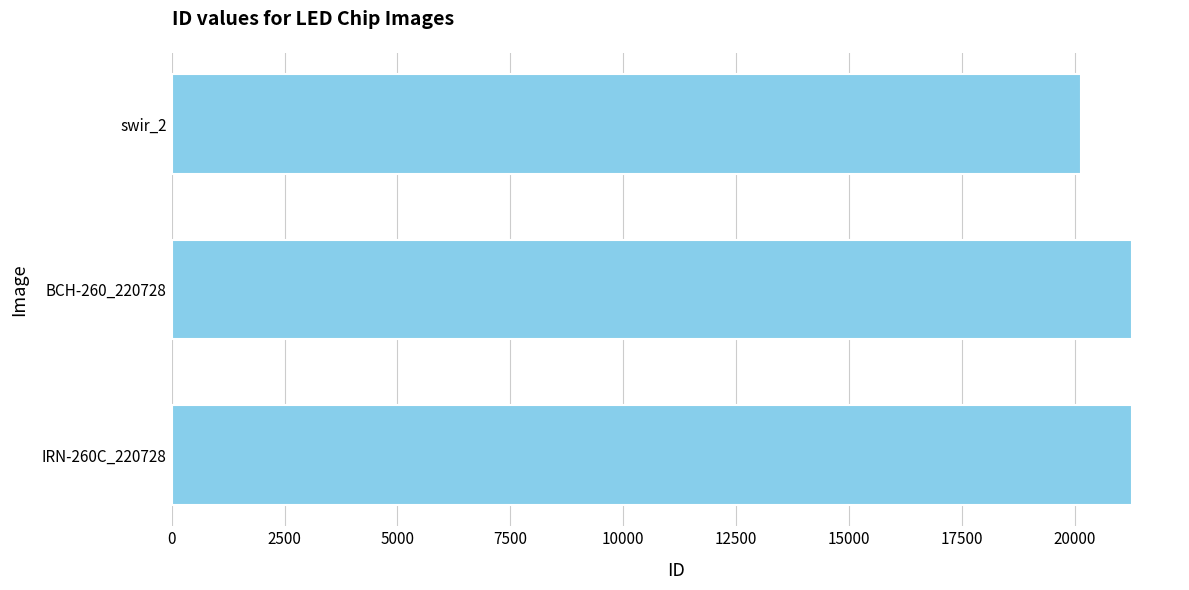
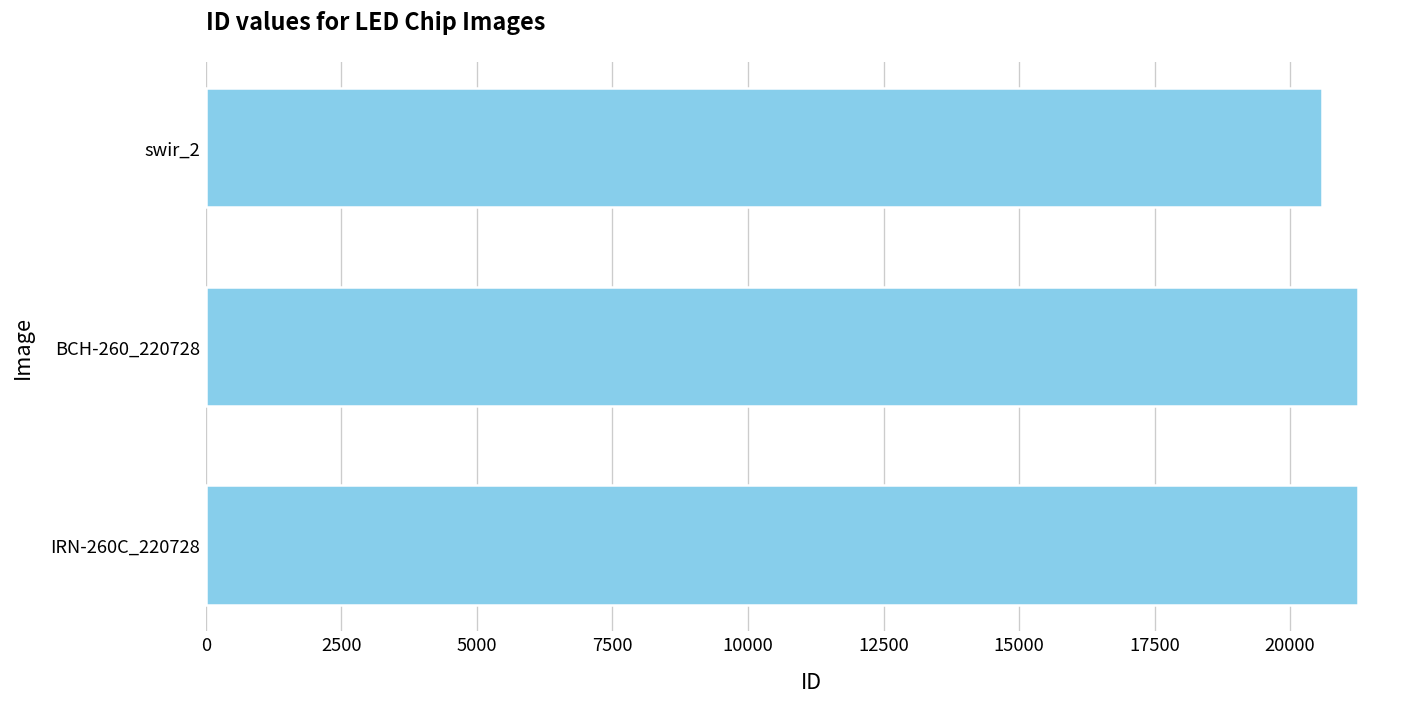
  {
-   "swir_2": 20100,
+   "swir_2": 20600,
    "BCH-260_220728": 21300,
    "IRN-260C_220728": 21300
  }
